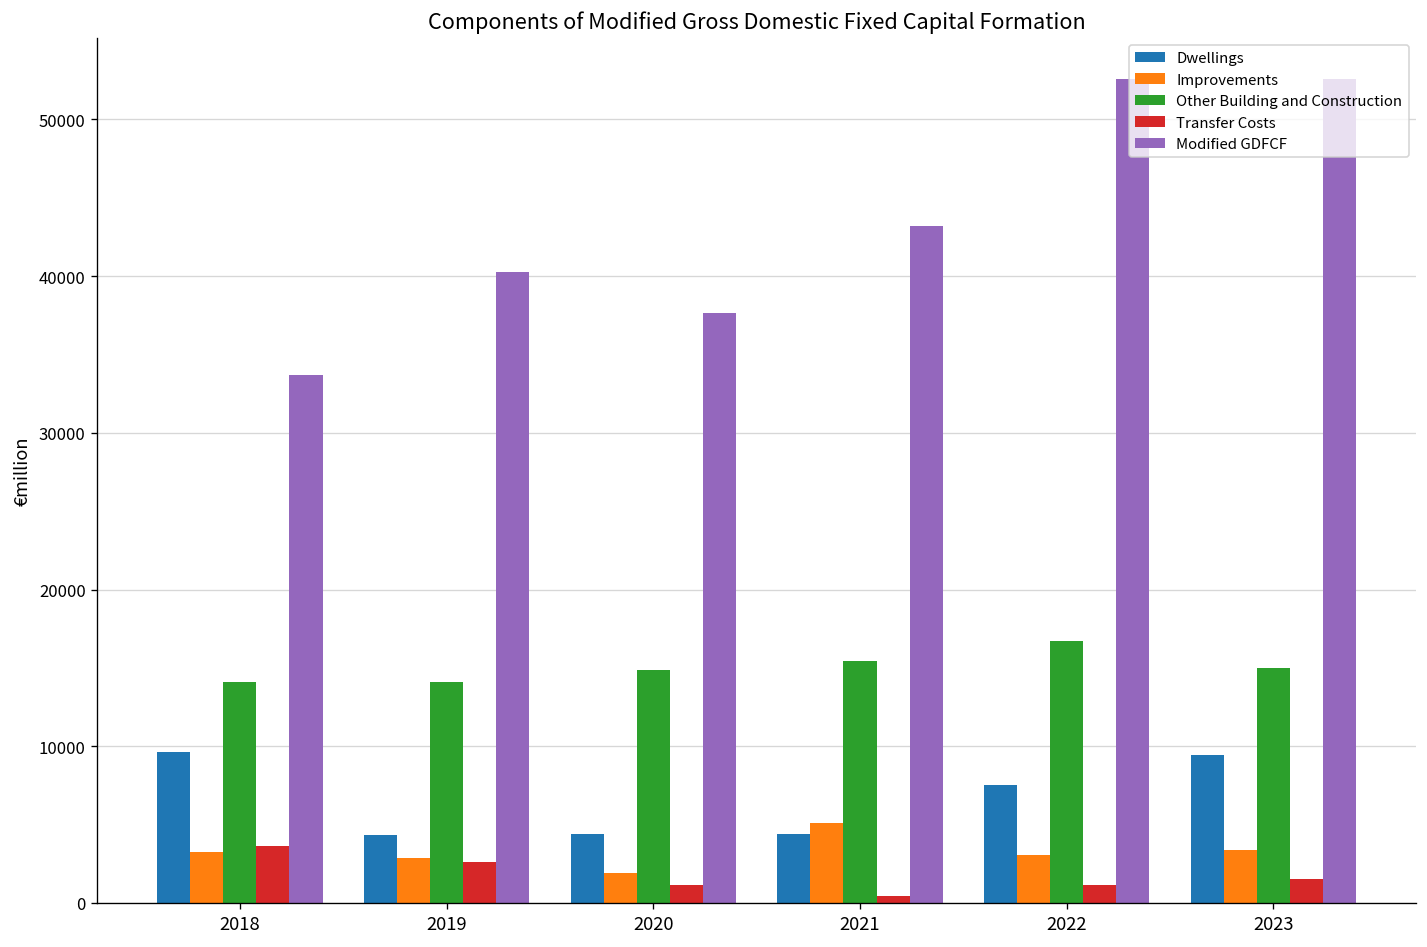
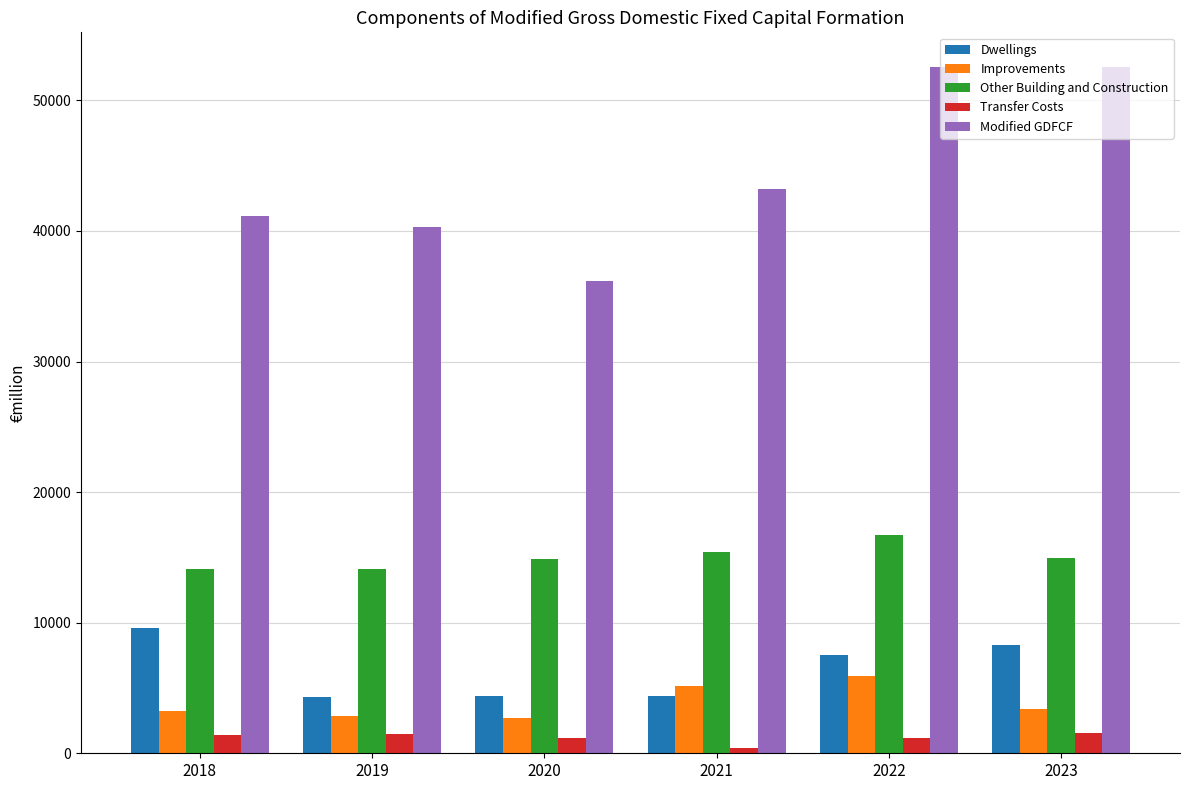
  {
    "Dwellings": {
      "2018": 9600,
      "2019": 4300,
      "2020": 4400,
      "2021": 4400,
      "2022": 7500,
-     "2023": 9400
+     "2023": 8300
    },
    "Improvements": {
      "2018": 3200,
      "2019": 2900,
-     "2020": 1900,
+     "2020": 2700,
      "2021": 5100,
-     "2022": 3000,
+     "2022": 5900,
      "2023": 3400
    },
    "Other Building and Construction": {
      "2018": 14100,
      "2019": 14100,
      "2020": 14900,
      "2021": 15400,
      "2022": 16700,
      "2023": 15000
    },
    "Transfer Costs": {
-     "2018": 3700,
-     "2019": 2600,
+     "2018": 1400,
+     "2019": 1500,
      "2020": 1200,
      "2021": 400,
      "2022": 1100,
      "2023": 1500
    },
    "Modified GDFCF": {
-     "2018": 33700,
+     "2018": 41200,
      "2019": 40300,
-     "2020": 37600,
+     "2020": 36200,
      "2021": 43200
    }
  }
